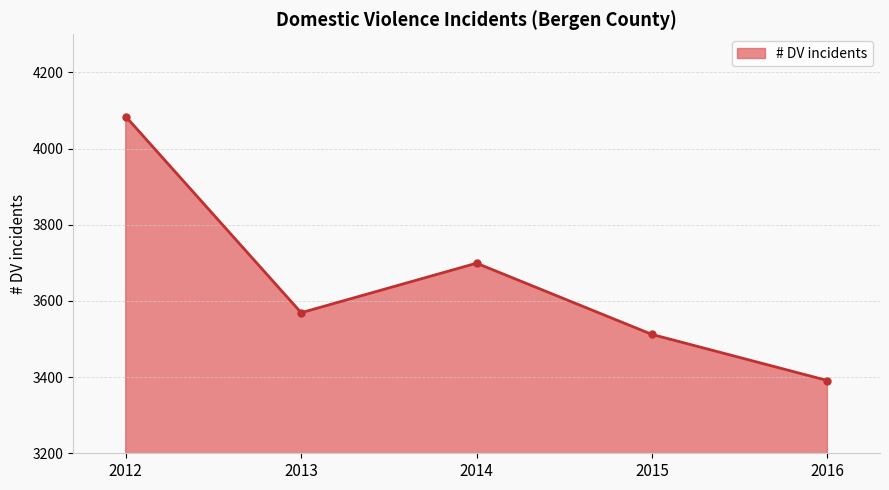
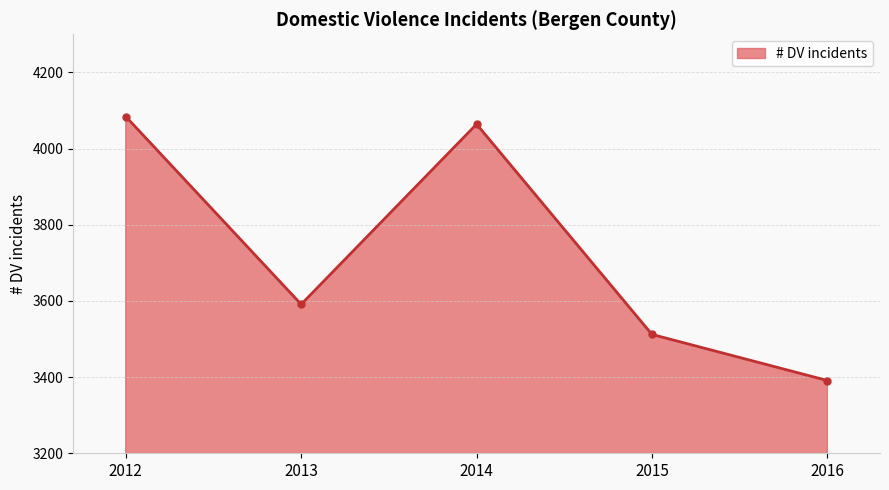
  {
    "2012": 4080,
-   "2013": 3570,
-   "2014": 3700,
+   "2013": 3590,
+   "2014": 4060,
    "2015": 3510,
    "2016": 3390
  }
